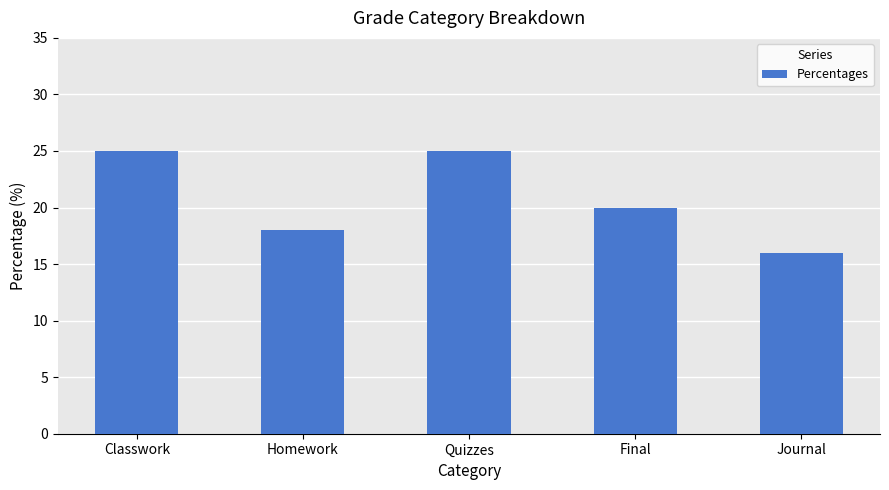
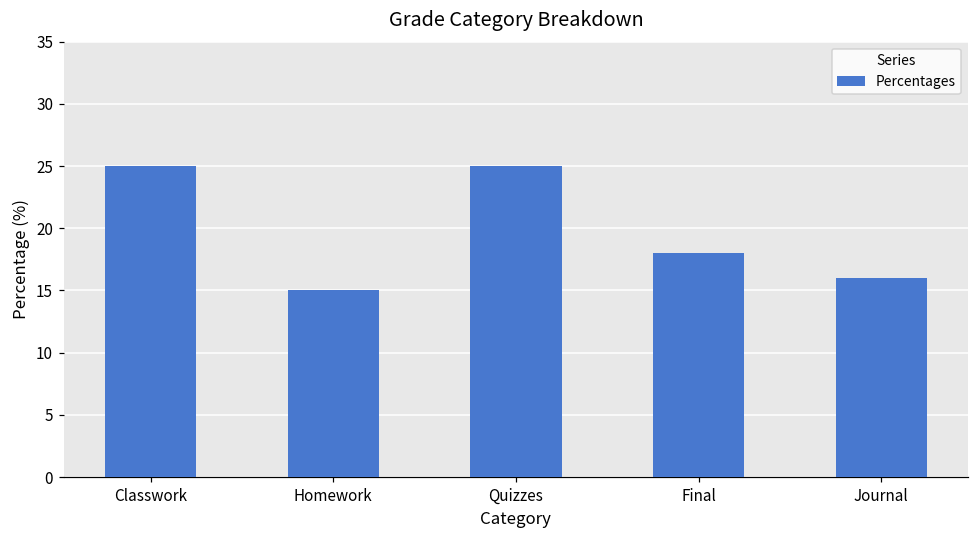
  {
    "Classwork": 25,
-   "Homework": 18,
+   "Homework": 15,
    "Quizzes": 25,
-   "Final": 20,
+   "Final": 18,
    "Journal": 16
  }
